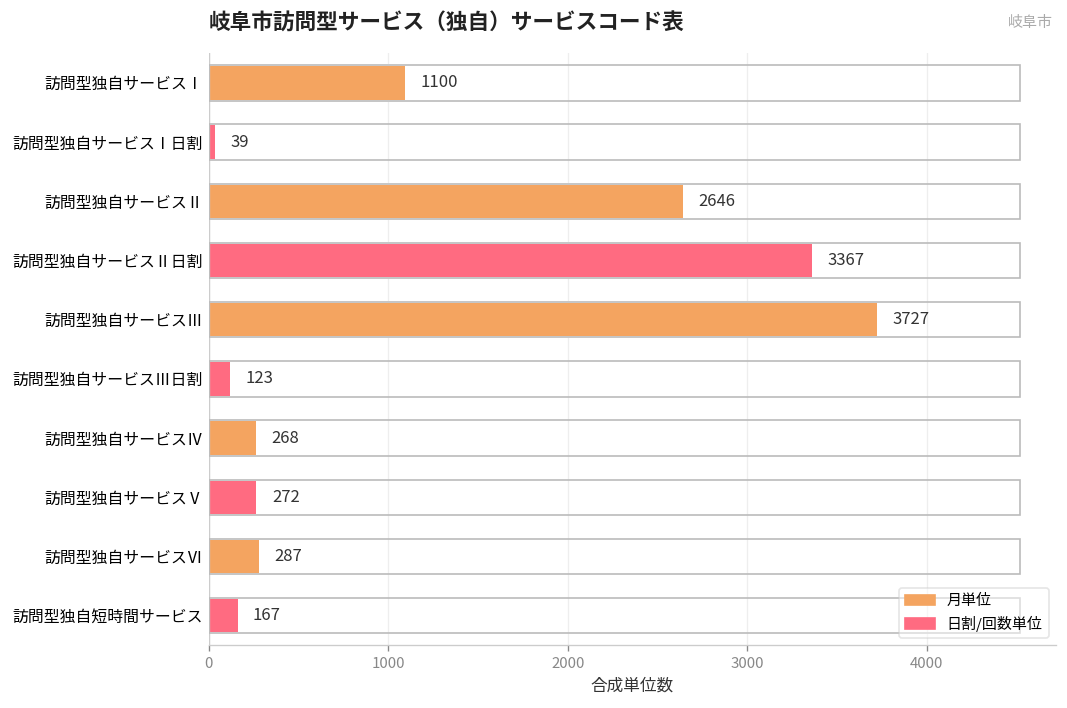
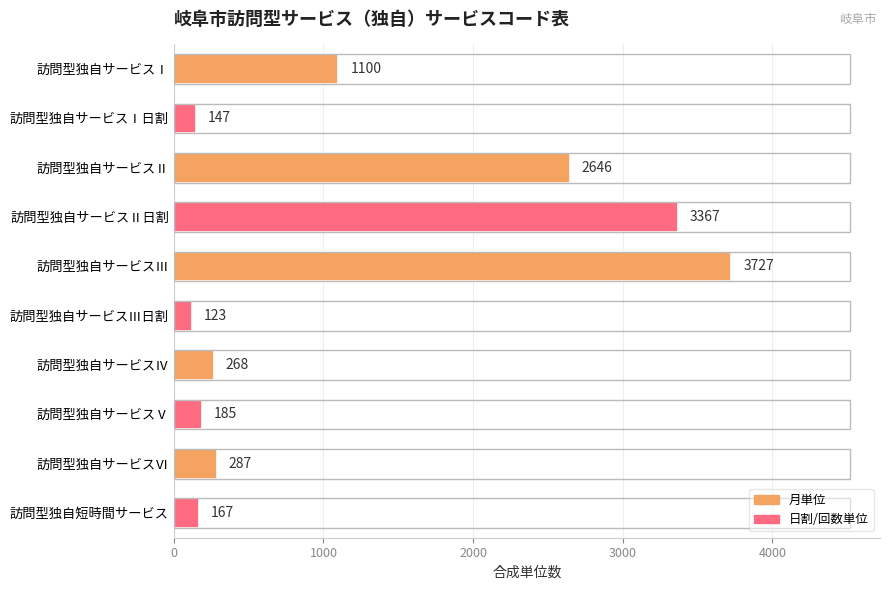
  {
    "訪問型独自サービスⅠ": 1100,
-   "訪問型独自サービスⅠ日割": 39,
+   "訪問型独自サービスⅠ日割": 147,
    "訪問型独自サービスⅡ": 2646,
    "訪問型独自サービスⅡ日割": 3367,
    "訪問型独自サービスⅢ": 3727,
    "訪問型独自サービスⅢ日割": 123,
    "訪問型独自サービスⅣ": 268,
-   "訪問型独自サービスⅤ": 272,
+   "訪問型独自サービスⅤ": 185,
    "訪問型独自サービスⅥ": 287,
    "訪問型独自短時間サービス": 167
  }
